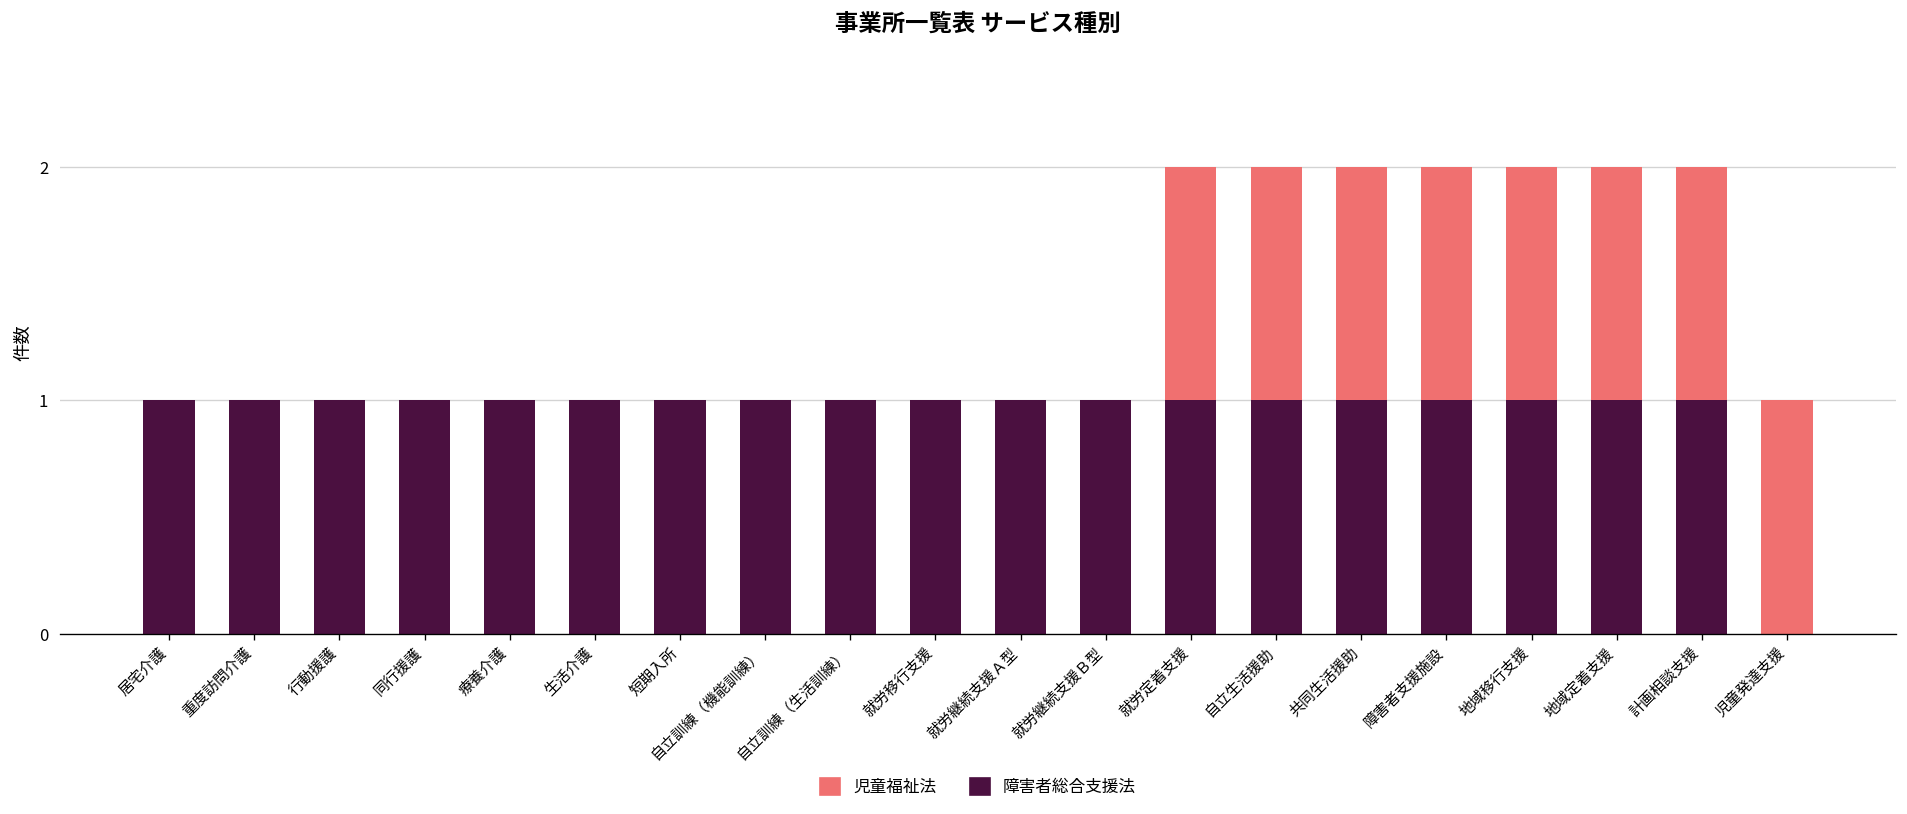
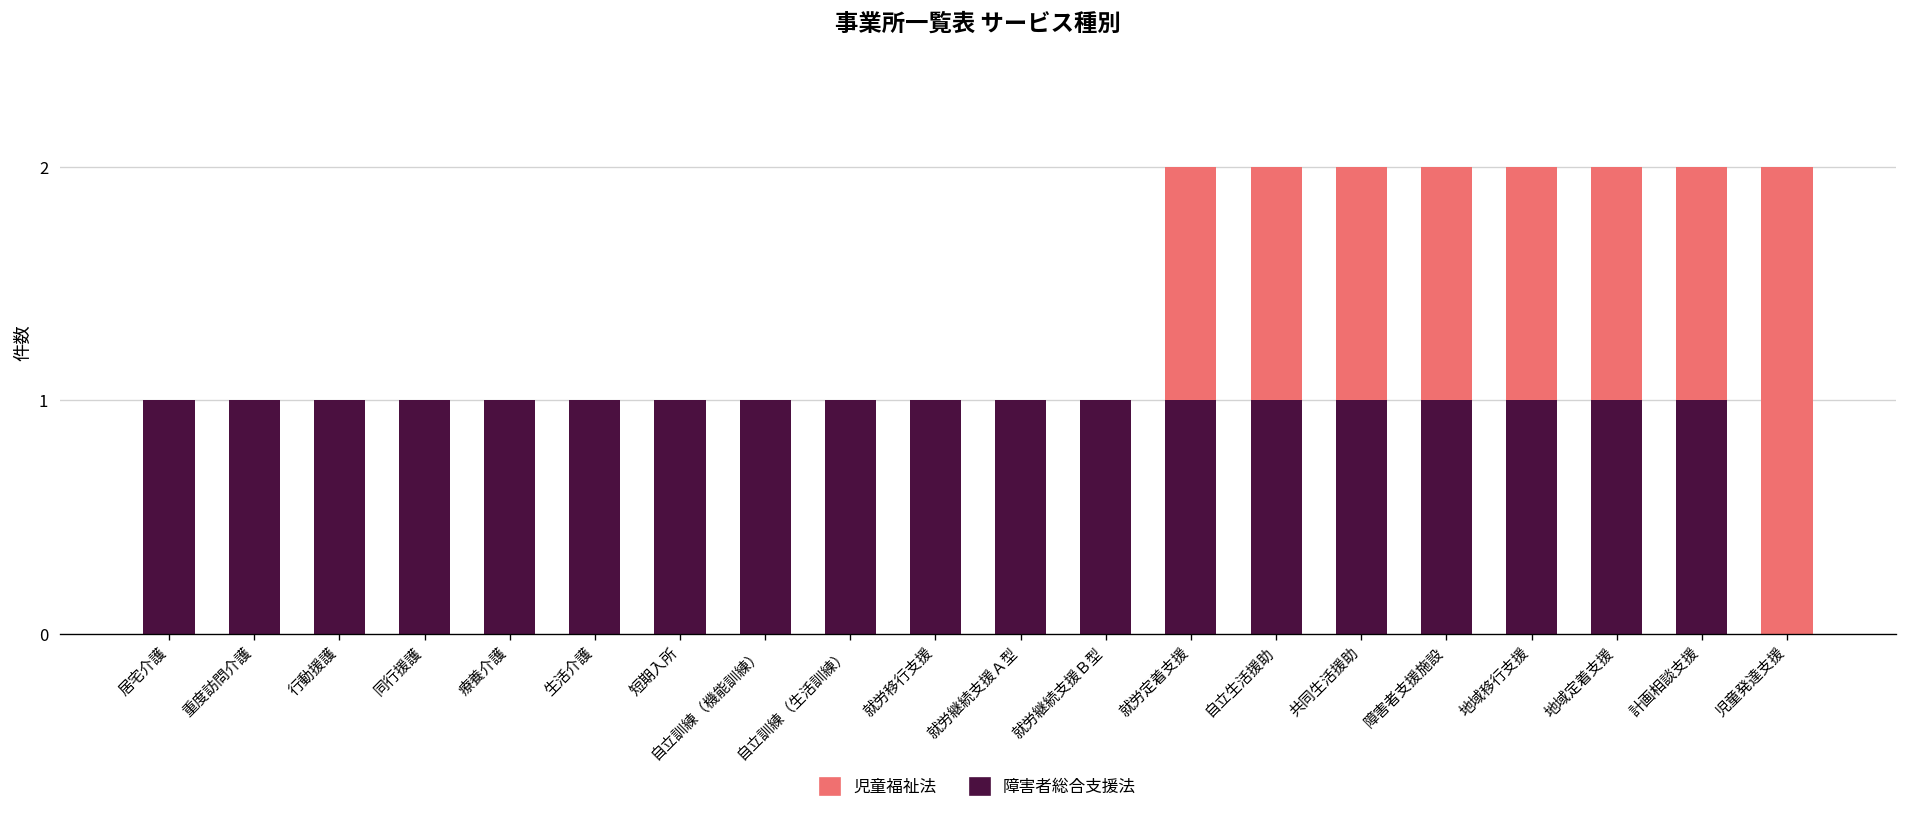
  {
    "障害者総合支援法": {
      "居宅介護": 1,
      "重度訪問介護": 1,
      "行動援護": 1,
      "同行援護": 1,
      "療養介護": 1,
      "生活介護": 1,
      "短期入所": 1,
      "自立訓練（機能訓練）": 1,
      "自立訓練（生活訓練）": 1,
      "就労移行支援": 1,
      "就労継続支援Ａ型": 1,
      "就労継続支援Ｂ型": 1,
      "就労定着支援": 1,
      "自立生活援助": 1,
      "共同生活援助": 1,
      "障害者支援施設": 1,
      "地域移行支援": 1,
      "地域定着支援": 1,
      "計画相談支援": 1,
      "児童発達支援": 0
    },
    "児童福祉法": {
      "居宅介護": 0,
      "重度訪問介護": 0,
      "行動援護": 0,
      "同行援護": 0,
      "療養介護": 0,
      "生活介護": 0,
      "短期入所": 0,
      "自立訓練（機能訓練）": 0,
      "自立訓練（生活訓練）": 0,
      "就労移行支援": 0,
      "就労継続支援Ａ型": 0,
      "就労継続支援Ｂ型": 0,
      "就労定着支援": 1,
      "自立生活援助": 1,
      "共同生活援助": 1,
      "障害者支援施設": 1,
      "地域移行支援": 1,
      "地域定着支援": 1,
      "計画相談支援": 1,
-     "児童発達支援": 1
+     "児童発達支援": 2
    }
  }
